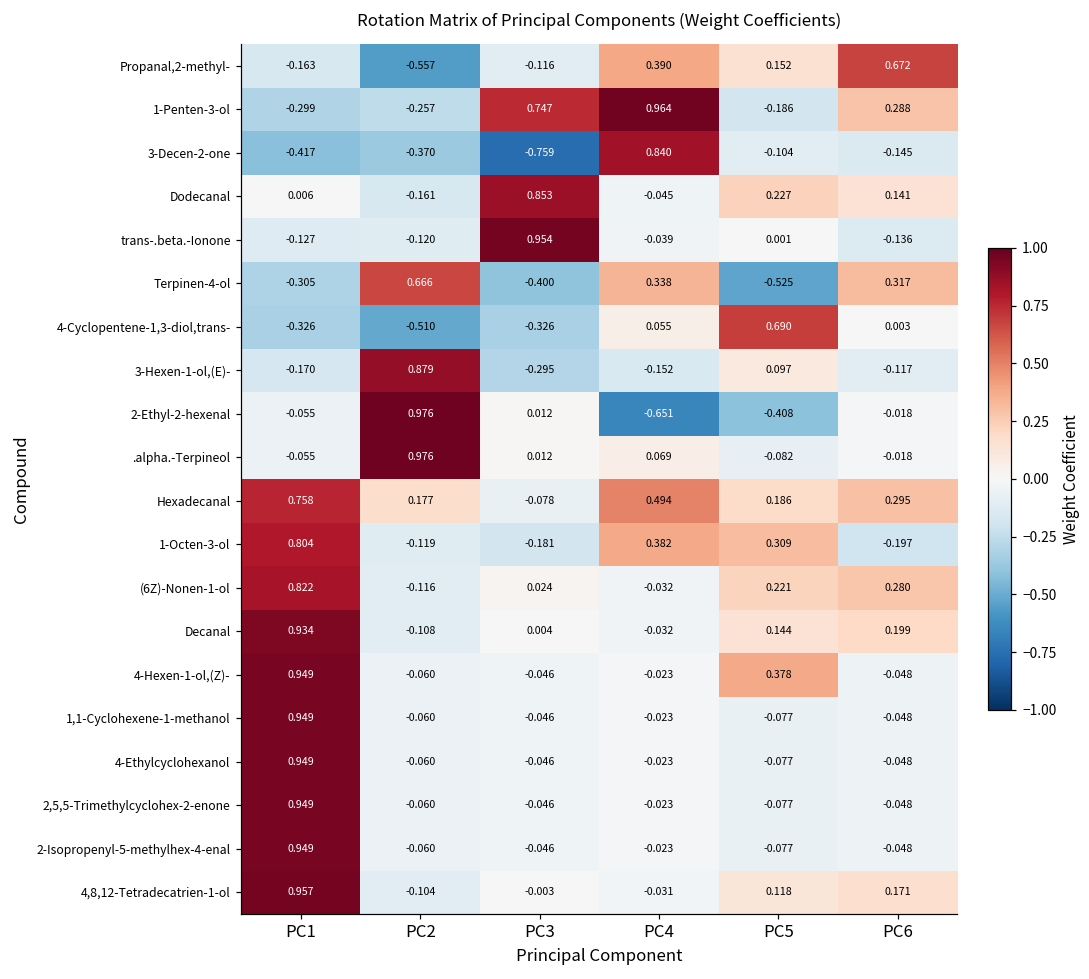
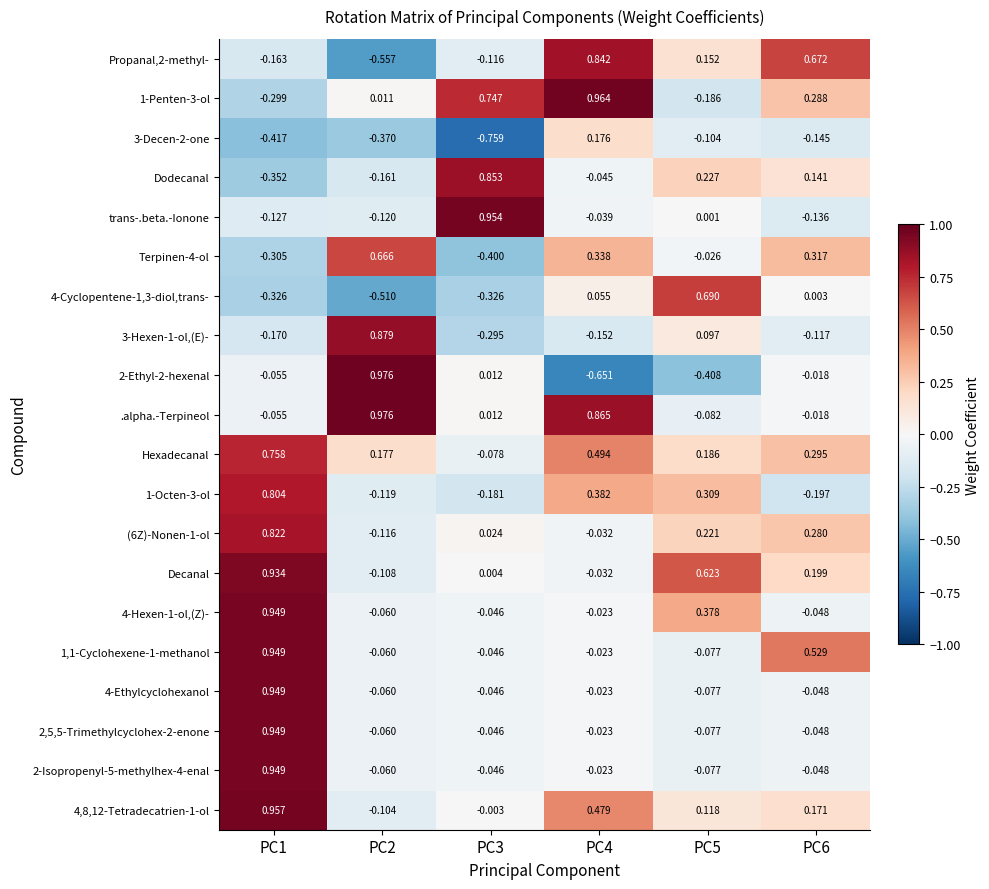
  {
    "Propanal,2-methyl-": {
      "PC1": -0.163,
      "PC2": -0.557,
      "PC3": -0.116,
-     "PC4": 0.390,
+     "PC4": 0.842,
      "PC5": 0.152,
      "PC6": 0.672
    },
    "1-Penten-3-ol": {
      "PC1": -0.299,
-     "PC2": -0.257,
+     "PC2": 0.011,
      "PC3": 0.747,
      "PC4": 0.964,
      "PC5": -0.186,
      "PC6": 0.288
    },
    "3-Decen-2-one": {
      "PC1": -0.417,
      "PC2": -0.370,
      "PC3": -0.759,
-     "PC4": 0.840,
+     "PC4": 0.176,
      "PC5": -0.104,
      "PC6": -0.145
    },
    "Dodecanal": {
-     "PC1": 0.006,
+     "PC1": -0.352,
      "PC2": -0.161,
      "PC3": 0.853,
      "PC4": -0.045,
      "PC5": 0.227,
      "PC6": 0.141
    },
    "trans-.beta.-Ionone": {
      "PC1": -0.127,
      "PC2": -0.120,
      "PC3": 0.954,
      "PC4": -0.039,
      "PC5": 0.001,
      "PC6": -0.136
    },
    "Terpinen-4-ol": {
      "PC1": -0.305,
      "PC2": 0.666,
      "PC3": -0.400,
      "PC4": 0.338,
-     "PC5": -0.525,
+     "PC5": -0.026,
      "PC6": 0.317
    },
    "4-Cyclopentene-1,3-diol,trans-": {
      "PC1": -0.326,
      "PC2": -0.510,
      "PC3": -0.326,
      "PC4": 0.055,
      "PC5": 0.690,
      "PC6": 0.003
    },
    "3-Hexen-1-ol,(E)-": {
      "PC1": -0.170,
      "PC2": 0.879,
      "PC3": -0.295,
      "PC4": -0.152,
      "PC5": 0.097,
      "PC6": -0.117
    },
    "2-Ethyl-2-hexenal": {
      "PC1": -0.055,
      "PC2": 0.976,
      "PC3": 0.012,
      "PC4": -0.651,
      "PC5": -0.408,
      "PC6": -0.018
    },
    ".alpha.-Terpineol": {
      "PC1": -0.055,
      "PC2": 0.976,
      "PC3": 0.012,
-     "PC4": 0.069,
+     "PC4": 0.865,
      "PC5": -0.082,
      "PC6": -0.018
    },
    "Hexadecanal": {
      "PC1": 0.758,
      "PC2": 0.177,
      "PC3": -0.078,
      "PC4": 0.494,
      "PC5": 0.186,
      "PC6": 0.295
    },
    "1-Octen-3-ol": {
      "PC1": 0.804,
      "PC2": -0.119,
      "PC3": -0.181,
      "PC4": 0.382,
      "PC5": 0.309,
      "PC6": -0.197
    },
    "(6Z)-Nonen-1-ol": {
      "PC1": 0.822,
      "PC2": -0.116,
      "PC3": 0.024,
      "PC4": -0.032,
      "PC5": 0.221,
      "PC6": 0.280
    },
    "Decanal": {
      "PC1": 0.934,
      "PC2": -0.108,
      "PC3": 0.004,
      "PC4": -0.032,
-     "PC5": 0.144,
+     "PC5": 0.623,
      "PC6": 0.199
    },
    "4-Hexen-1-ol,(Z)-": {
      "PC1": 0.949,
      "PC2": -0.060,
      "PC3": -0.046,
      "PC4": -0.023,
      "PC5": 0.378,
      "PC6": -0.048
    },
    "1,1-Cyclohexene-1-methanol": {
      "PC1": 0.949,
      "PC2": -0.060,
      "PC3": -0.046,
      "PC4": -0.023,
      "PC5": -0.077,
-     "PC6": -0.048
+     "PC6": 0.529
    },
    "4-Ethylcyclohexanol": {
      "PC1": 0.949,
      "PC2": -0.060,
      "PC3": -0.046,
      "PC4": -0.023,
      "PC5": -0.077,
      "PC6": -0.048
    },
    "2,5,5-Trimethylcyclohex-2-enone": {
      "PC1": 0.949,
      "PC2": -0.060,
      "PC3": -0.046,
      "PC4": -0.023,
      "PC5": -0.077,
      "PC6": -0.048
    },
    "2-Isopropenyl-5-methylhex-4-enal": {
      "PC1": 0.949,
      "PC2": -0.060,
      "PC3": -0.046,
      "PC4": -0.023,
      "PC5": -0.077,
      "PC6": -0.048
    },
    "4,8,12-Tetradecatrien-1-ol": {
      "PC1": 0.957,
      "PC2": -0.104,
      "PC3": -0.003,
-     "PC4": -0.031,
+     "PC4": 0.479,
      "PC5": 0.118,
      "PC6": 0.171
    }
  }
